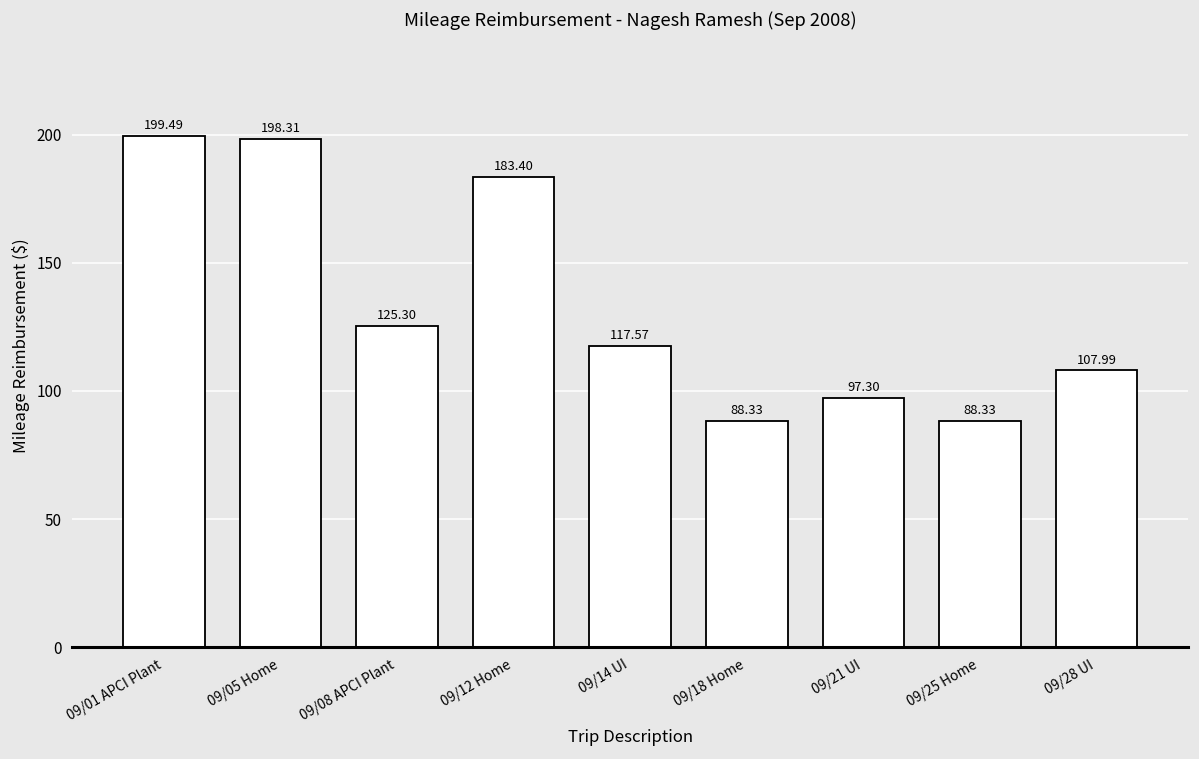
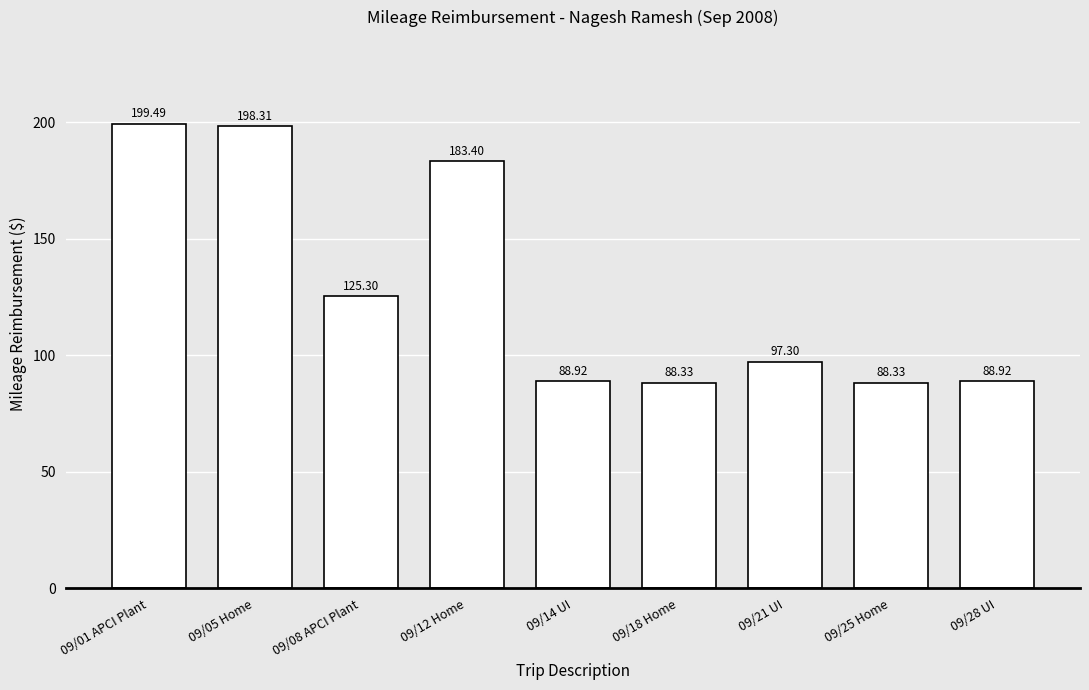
  {
    "09/01 APCI Plant": 199.49,
    "09/05 Home": 198.31,
    "09/08 APCI Plant": 125.30,
    "09/12 Home": 183.40,
-   "09/14 UI": 117.57,
+   "09/14 UI": 88.92,
    "09/18 Home": 88.33,
    "09/21 UI": 97.30,
    "09/25 Home": 88.33,
-   "09/28 UI": 107.99
+   "09/28 UI": 88.92
  }
